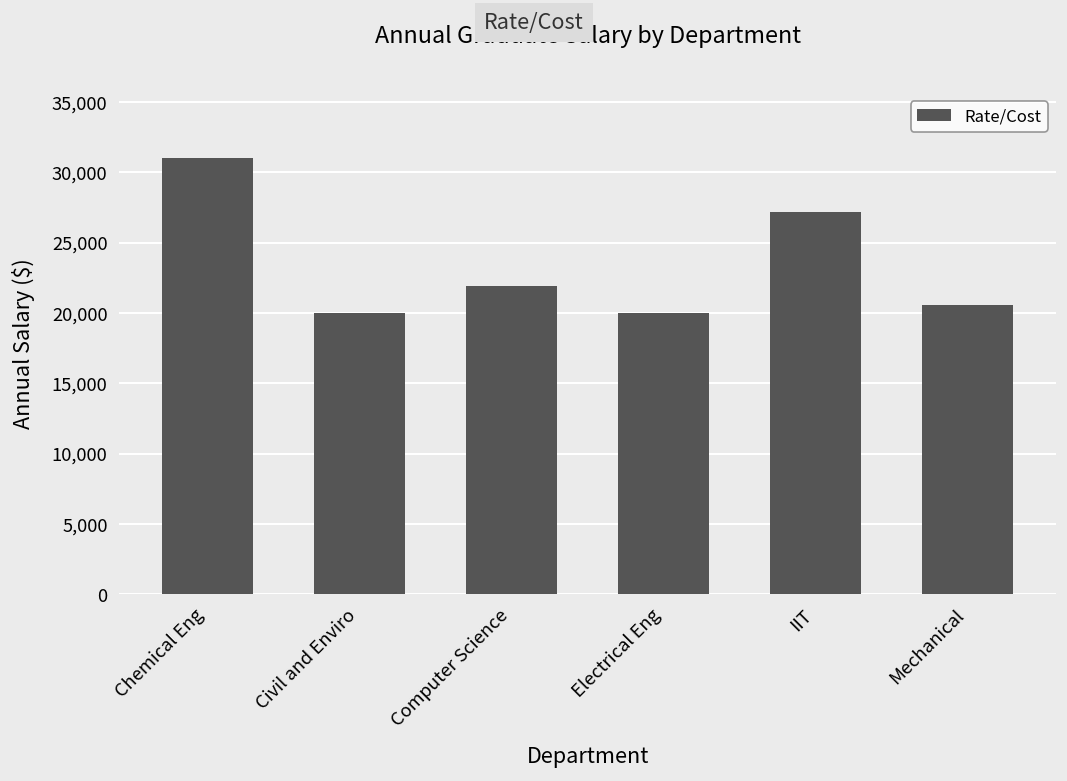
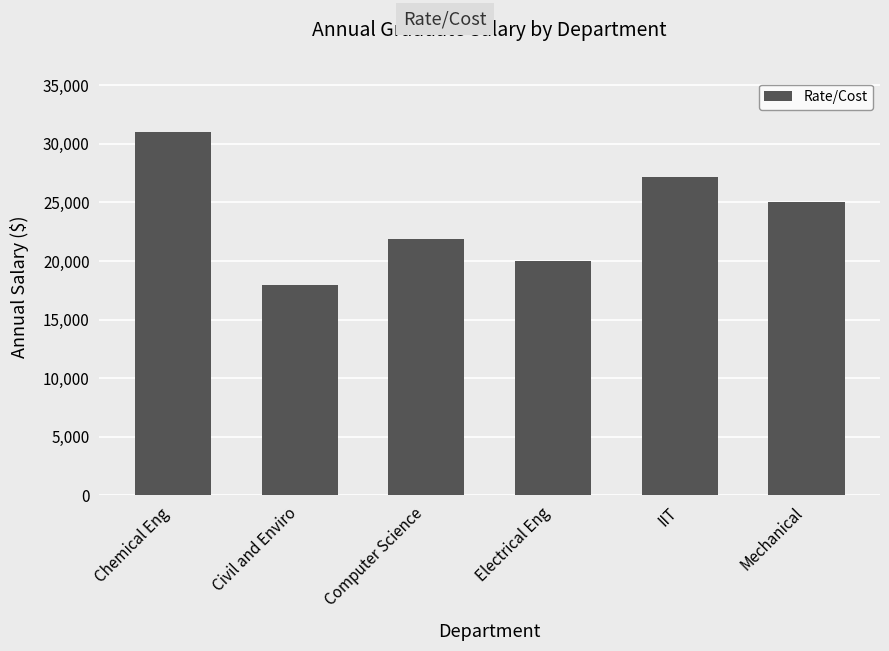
  {
    "Chemical Eng": "31,000",
-   "Civil and Enviro": "20,000",
+   "Civil and Enviro": "18,000",
    "Computer Science": "21,900",
    "Electrical Eng": "20,000",
    "IIT": "27,200",
-   "Mechanical": "20,600"
+   "Mechanical": "25,000"
  }
